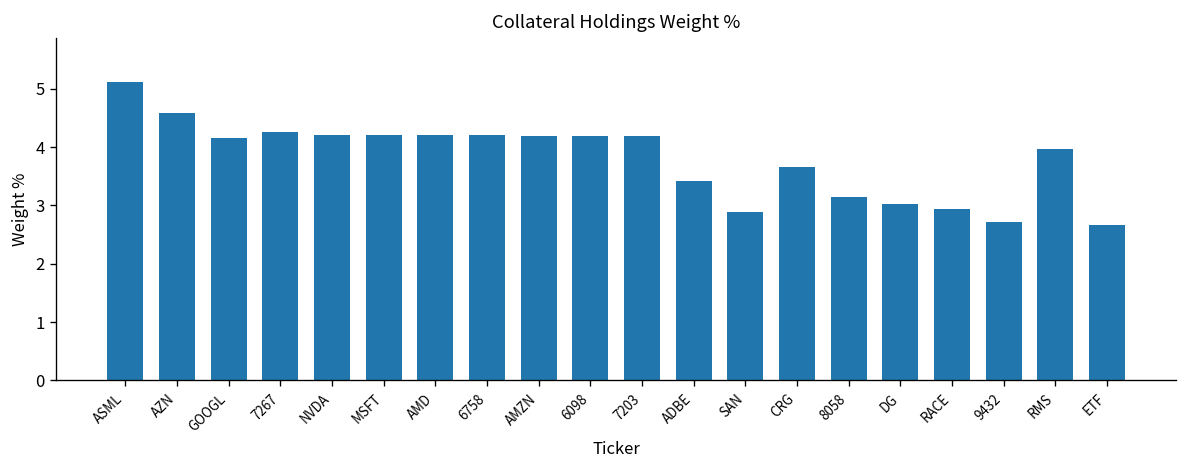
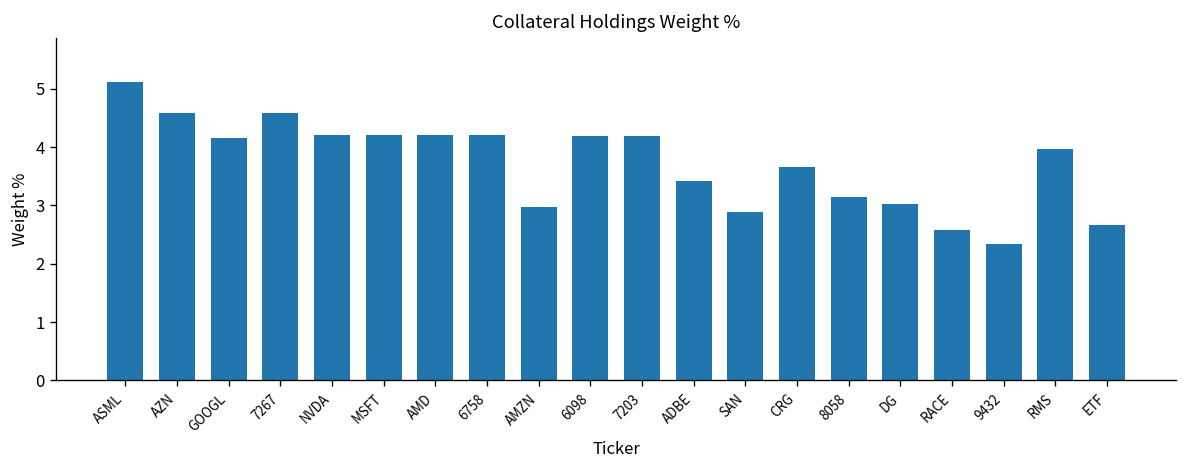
  {
    "ASML": 5.1,
    "AZN": 4.6,
    "GOOGL": 4.2,
-   "7267": 4.3,
+   "7267": 4.6,
    "NVDA": 4.2,
    "MSFT": 4.2,
    "AMD": 4.2,
    "6758": 4.2,
-   "AMZN": 4.2,
+   "AMZN": 3.0,
    "6098": 4.2,
    "7203": 4.2,
    "ADBE": 3.4,
    "SAN": 2.9,
    "CRG": 3.7,
    "8058": 3.1,
    "DG": 3.0,
-   "RACE": 2.9,
-   "9432": 2.7,
+   "RACE": 2.6,
+   "9432": 2.3,
    "RMS": 4.0,
    "ETF": 2.7
  }
